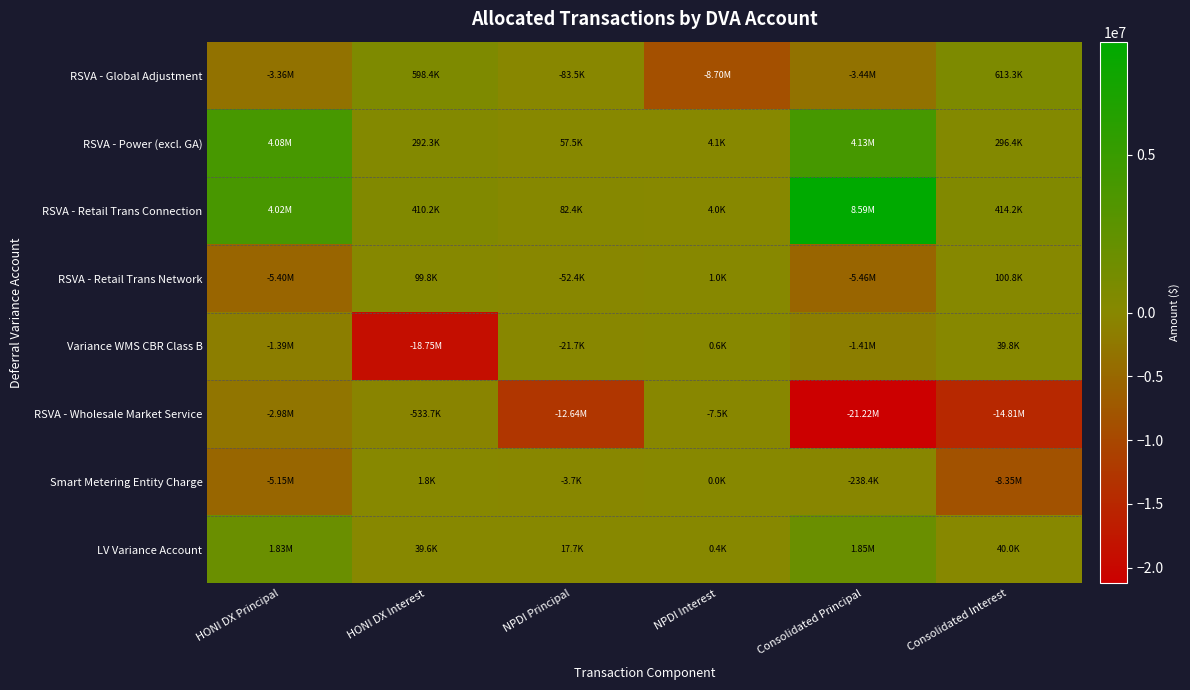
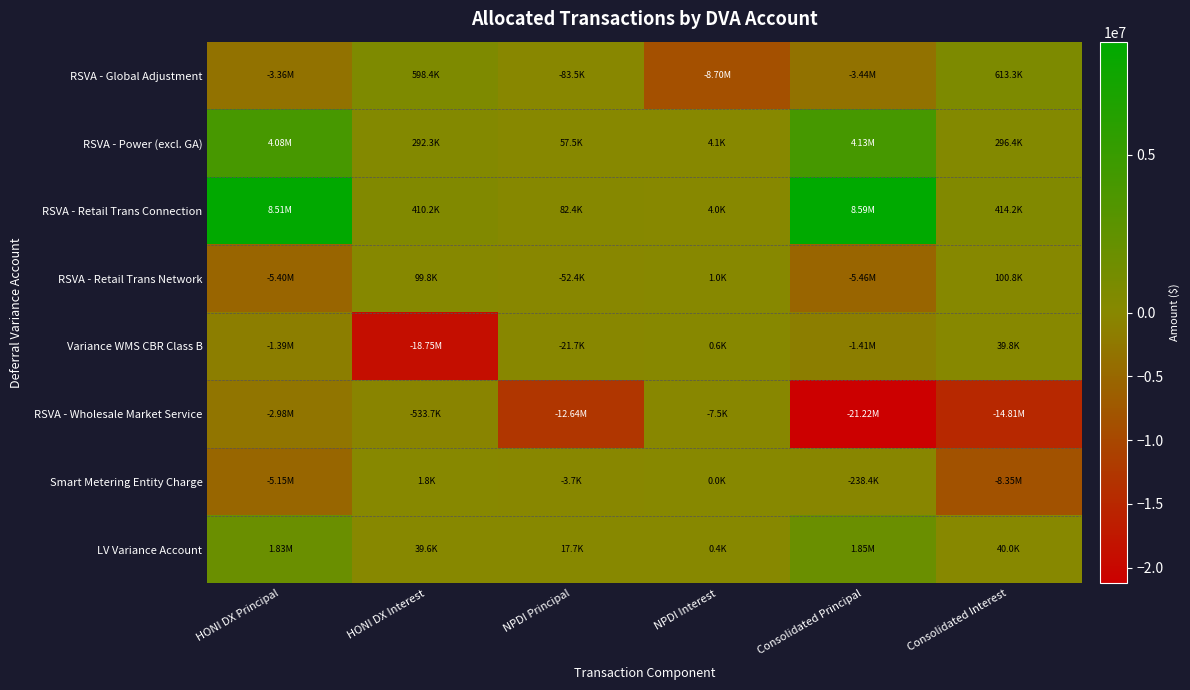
  {
    "RSVA - Global Adjustment": {
      "HONI DX Principal": "-3.36M",
      "HONI DX Interest": "598.4K",
      "NPDI Principal": "-83.5K",
      "NPDI Interest": "-8.70M",
      "Consolidated Principal": "-3.44M",
      "Consolidated Interest": "613.3K"
    },
    "RSVA - Power (excl. GA)": {
      "HONI DX Principal": "4.08M",
      "HONI DX Interest": "292.3K",
      "NPDI Principal": "57.5K",
      "NPDI Interest": "4.1K",
      "Consolidated Principal": "4.13M",
      "Consolidated Interest": "296.4K"
    },
    "RSVA - Retail Trans Connection": {
-     "HONI DX Principal": "4.02M",
+     "HONI DX Principal": "8.51M",
      "HONI DX Interest": "410.2K",
      "NPDI Principal": "82.4K",
      "NPDI Interest": "4.0K",
      "Consolidated Principal": "8.59M",
      "Consolidated Interest": "414.2K"
    },
    "RSVA - Retail Trans Network": {
      "HONI DX Principal": "-5.40M",
      "HONI DX Interest": "99.8K",
      "NPDI Principal": "-52.4K",
      "NPDI Interest": "1.0K",
      "Consolidated Principal": "-5.46M",
      "Consolidated Interest": "100.8K"
    },
    "Variance WMS CBR Class B": {
      "HONI DX Principal": "-1.39M",
      "HONI DX Interest": "-18.75M",
      "NPDI Principal": "-21.7K",
      "NPDI Interest": "0.6K",
      "Consolidated Principal": "-1.41M",
      "Consolidated Interest": "39.8K"
    },
    "RSVA - Wholesale Market Service": {
      "HONI DX Principal": "-2.98M",
      "HONI DX Interest": "-533.7K",
      "NPDI Principal": "-12.64M",
      "NPDI Interest": "-7.5K",
      "Consolidated Principal": "-21.22M",
      "Consolidated Interest": "-14.81M"
    },
    "Smart Metering Entity Charge": {
      "HONI DX Principal": "-5.15M",
      "HONI DX Interest": "1.8K",
      "NPDI Principal": "-3.7K",
      "NPDI Interest": "0.0K",
      "Consolidated Principal": "-238.4K",
      "Consolidated Interest": "-8.35M"
    },
    "LV Variance Account": {
      "HONI DX Principal": "1.83M",
      "HONI DX Interest": "39.6K",
      "NPDI Principal": "17.7K",
      "NPDI Interest": "0.4K",
      "Consolidated Principal": "1.85M",
      "Consolidated Interest": "40.0K"
    }
  }
